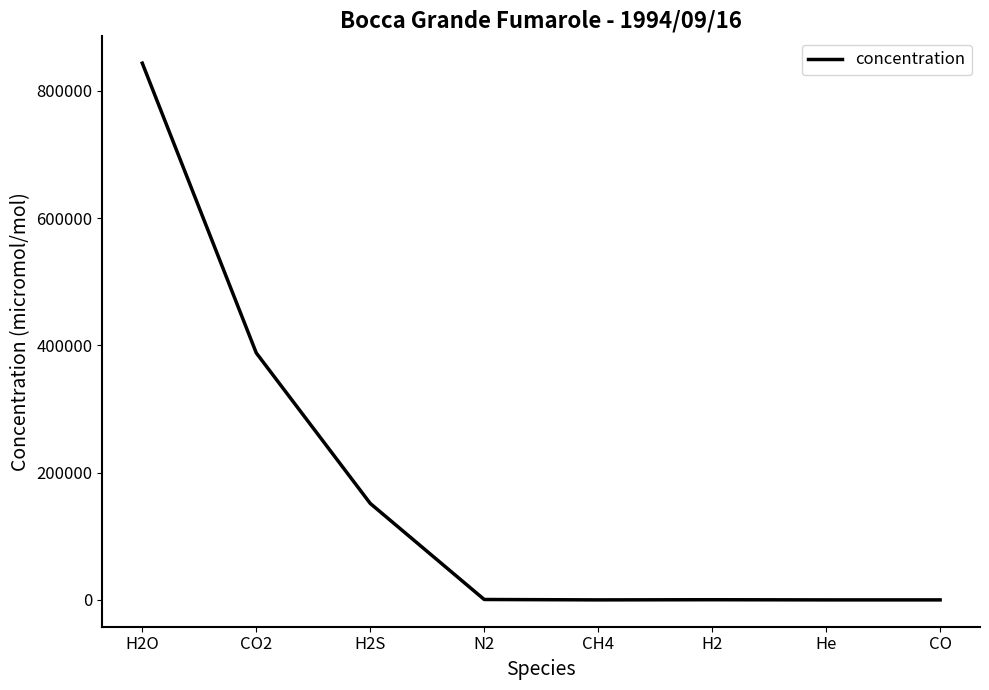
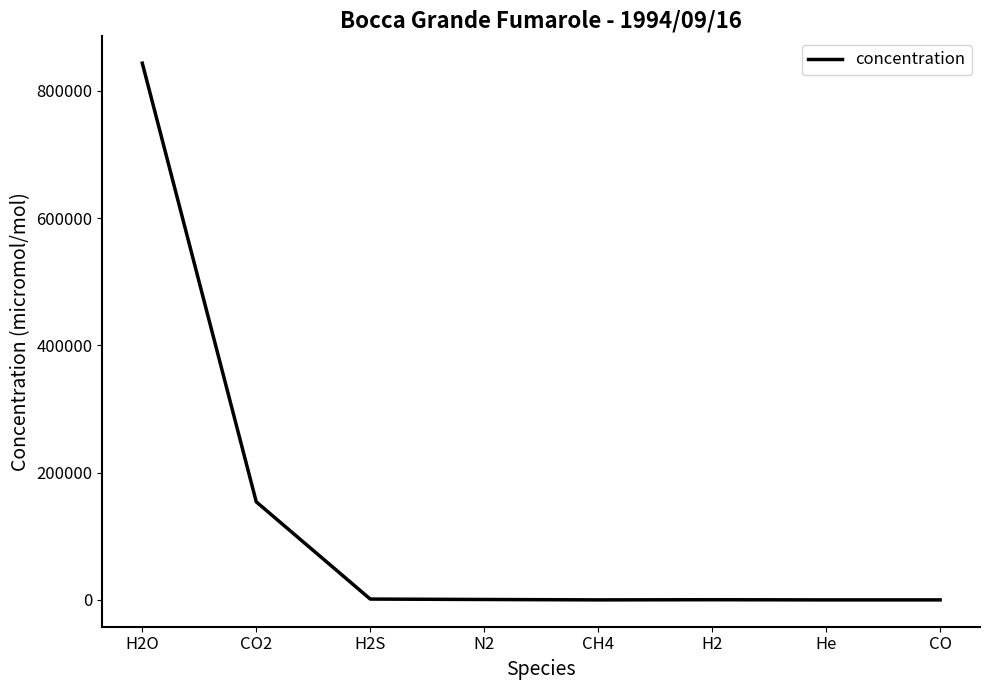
  {
    "H2O": 840000,
-   "CO2": 390000,
-   "H2S": 150000,
+   "CO2": 150000,
+   "H2S": 0,
    "N2": 0,
    "CH4": 0,
    "H2": 0,
    "He": 0,
    "CO": 0
  }
